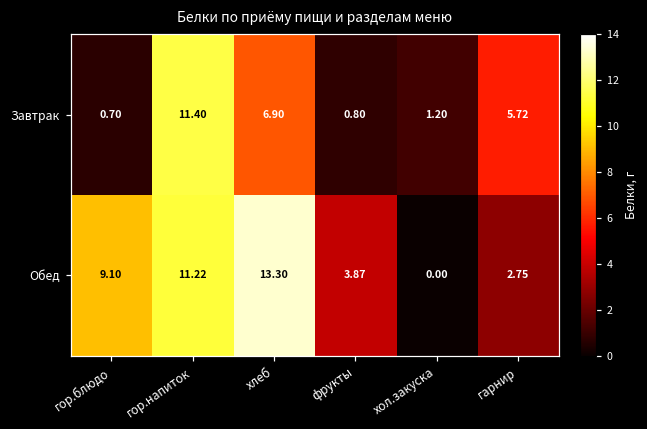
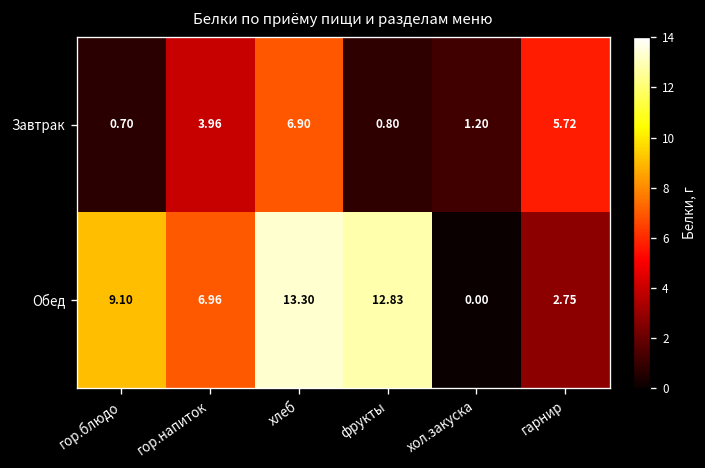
  {
    "Завтрак": {
      "гор.блюдо": 0.70,
-     "гор.напиток": 11.40,
+     "гор.напиток": 3.96,
      "хлеб": 6.90,
      "фрукты": 0.80,
      "хол.закуска": 1.20,
      "гарнир": 5.72
    },
    "Обед": {
      "гор.блюдо": 9.10,
-     "гор.напиток": 11.22,
+     "гор.напиток": 6.96,
      "хлеб": 13.30,
-     "фрукты": 3.87,
+     "фрукты": 12.83,
      "хол.закуска": 0.00,
      "гарнир": 2.75
    }
  }
